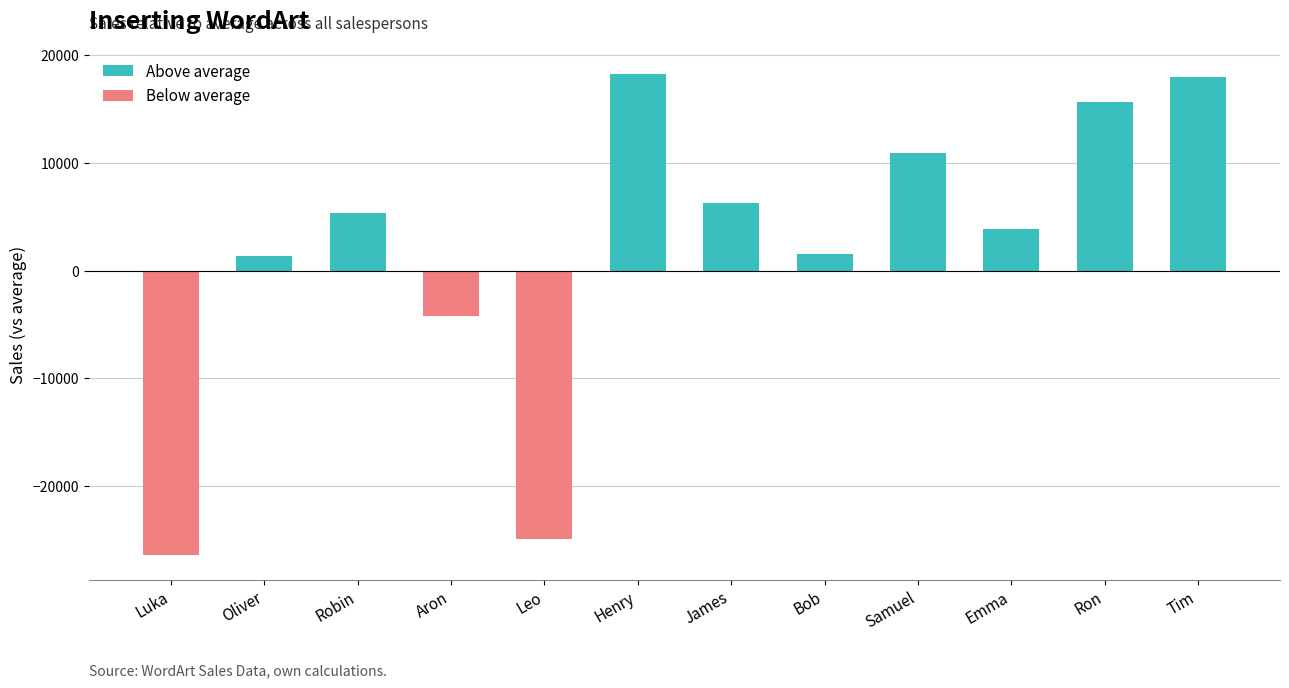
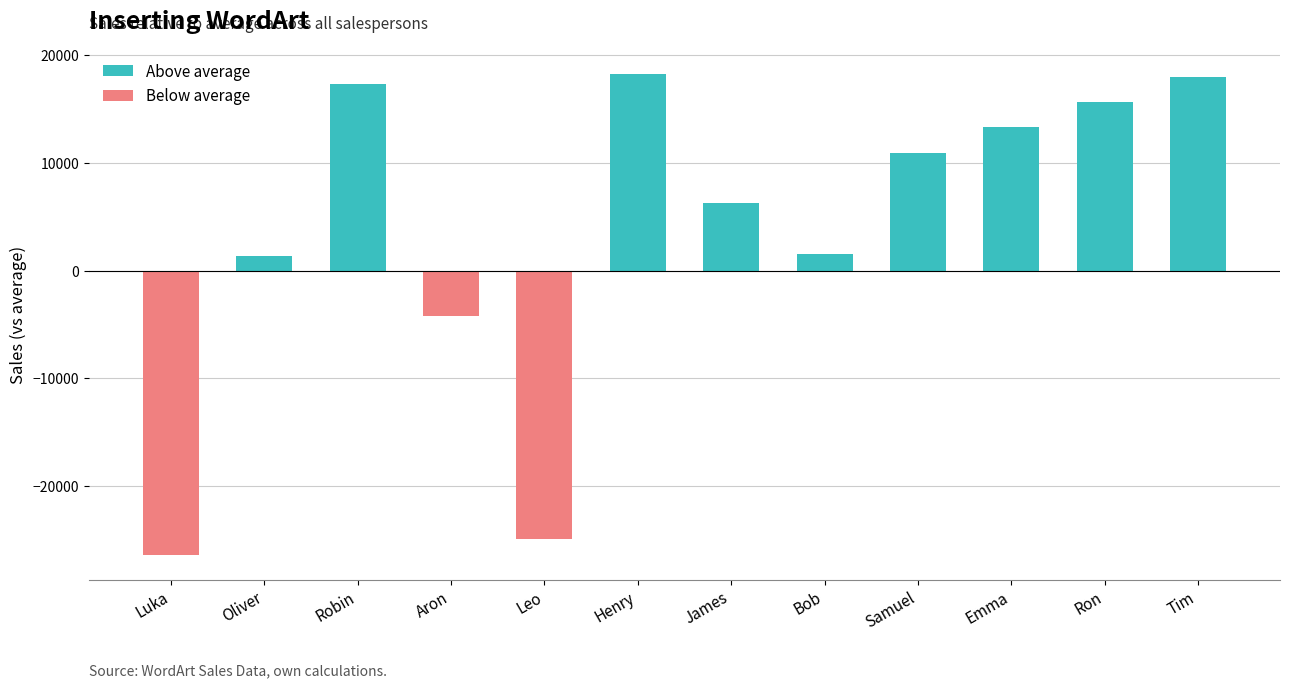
  {
    "Luka": -26400,
    "Oliver": 1300,
-   "Robin": 5300,
+   "Robin": 17300,
    "Aron": -4200,
    "Leo": -24900,
    "Henry": 18300,
    "James": 6300,
    "Bob": 1600,
    "Samuel": 10900,
-   "Emma": 3900,
+   "Emma": 13300,
    "Ron": 15600,
    "Tim": 18000
  }
